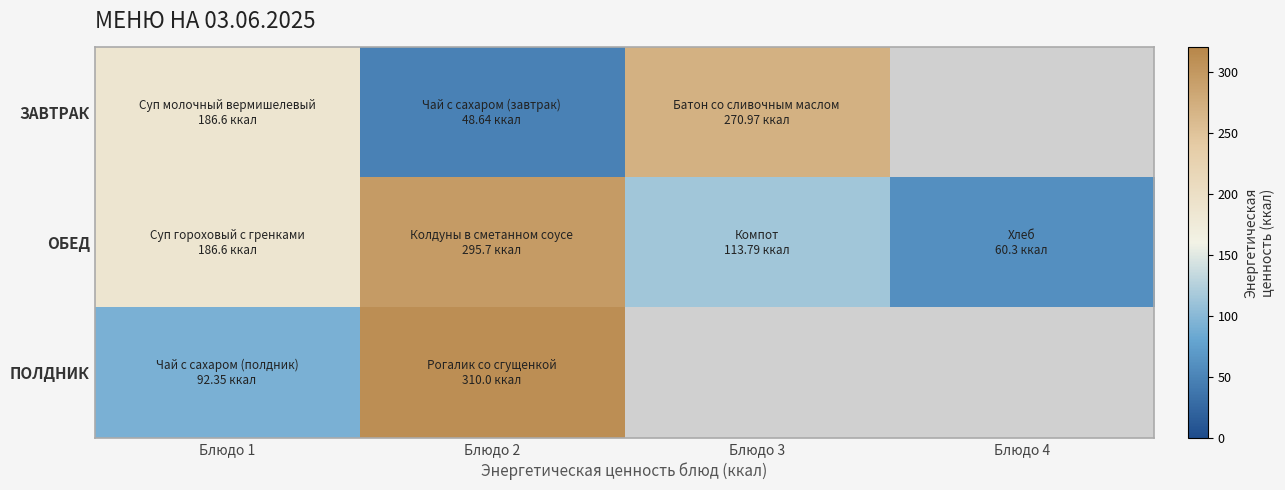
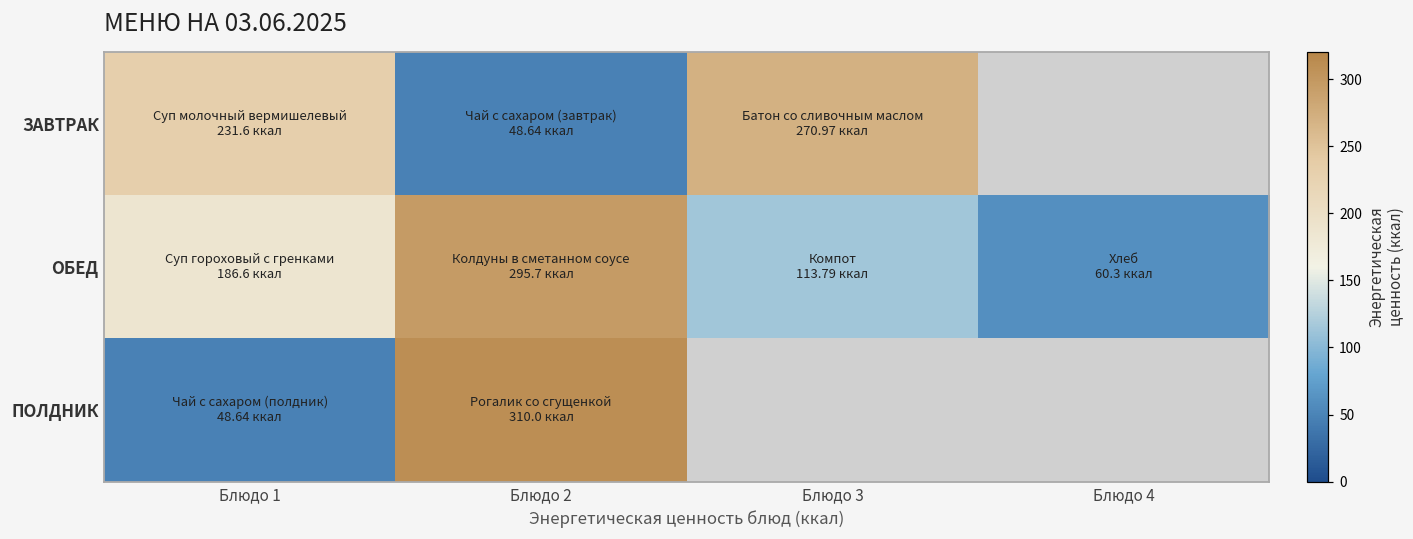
  {
    "ЗАВТРАК": {
-     "Блюдо 1": 186.6,
+     "Блюдо 1": 231.6,
      "Блюдо 2": 48.64,
      "Блюдо 3": 270.97
    },
    "ОБЕД": {
      "Блюдо 1": 186.6,
      "Блюдо 2": 295.7,
      "Блюдо 3": 113.79,
      "Блюдо 4": 60.3
    },
    "ПОЛДНИК": {
-     "Блюдо 1": 92.35,
+     "Блюдо 1": 48.64,
      "Блюдо 2": 310.0
    }
  }
